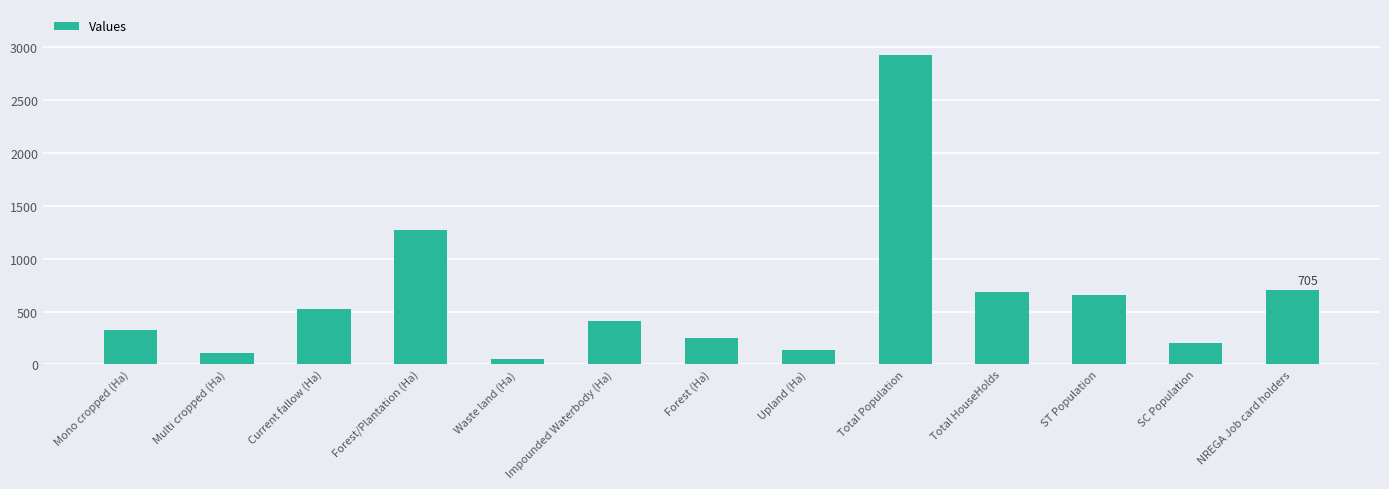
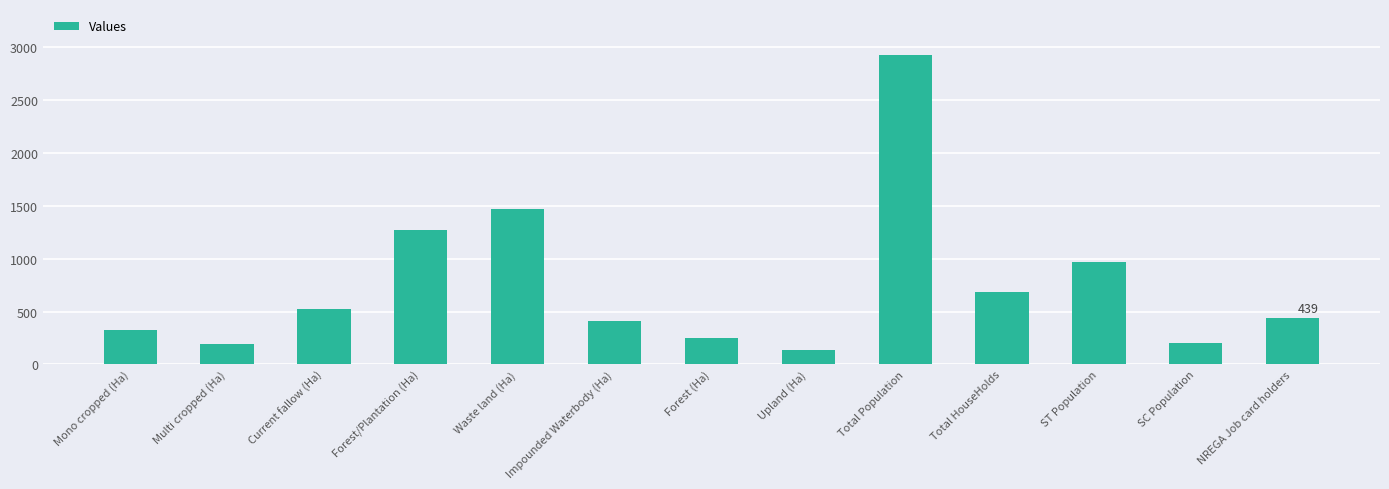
  {
-   "Multi cropped (Ha)": 100,
-   "Waste land (Ha)": 50,
-   "ST Population": 660,
-   "NREGA Job card holders": 705
+   "Multi cropped (Ha)": 200,
+   "Waste land (Ha)": 1470,
+   "ST Population": 970,
+   "NREGA Job card holders": 439
  }
